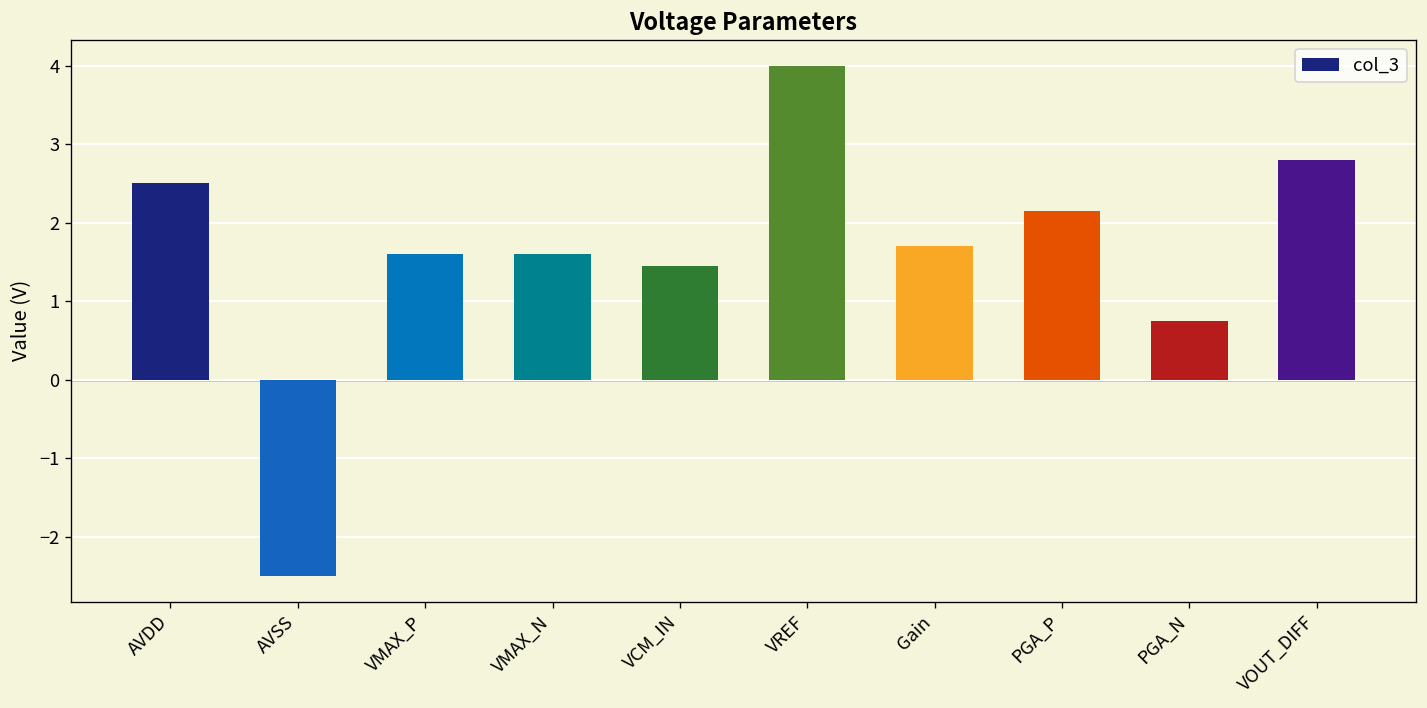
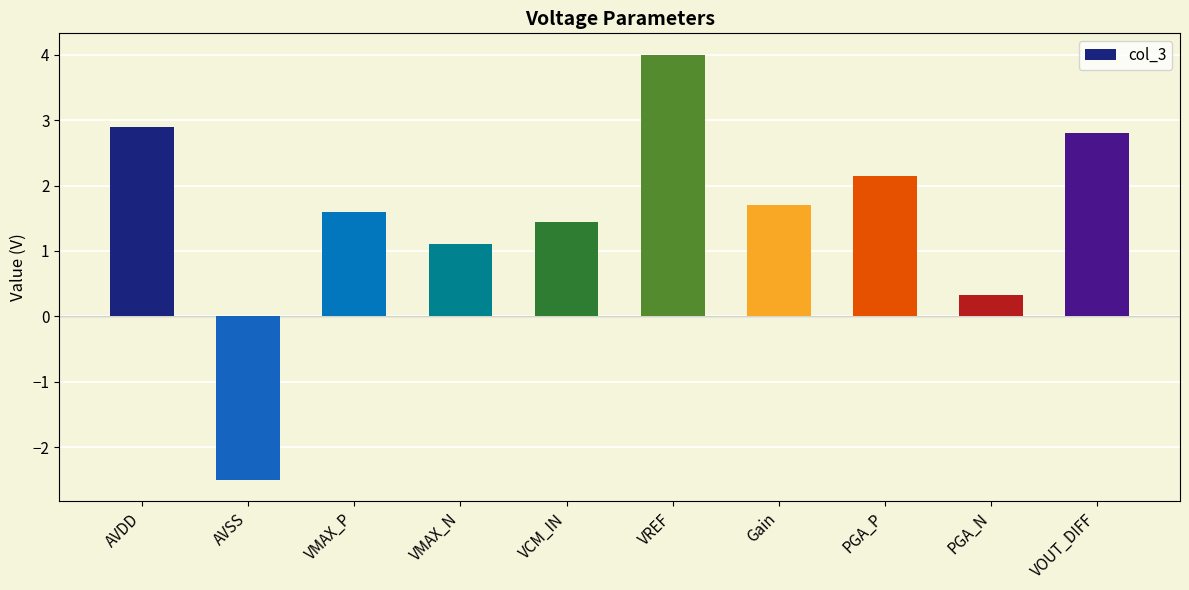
  {
-   "AVDD": 2.5,
+   "AVDD": 2.9,
    "AVSS": -2.5,
    "VMAX_P": 1.6,
-   "VMAX_N": 1.6,
+   "VMAX_N": 1.1,
    "VCM_IN": 1.5,
    "VREF": 4.0,
    "Gain": 1.7,
    "PGA_P": 2.2,
-   "PGA_N": 0.8,
+   "PGA_N": 0.3,
    "VOUT_DIFF": 2.8
  }
